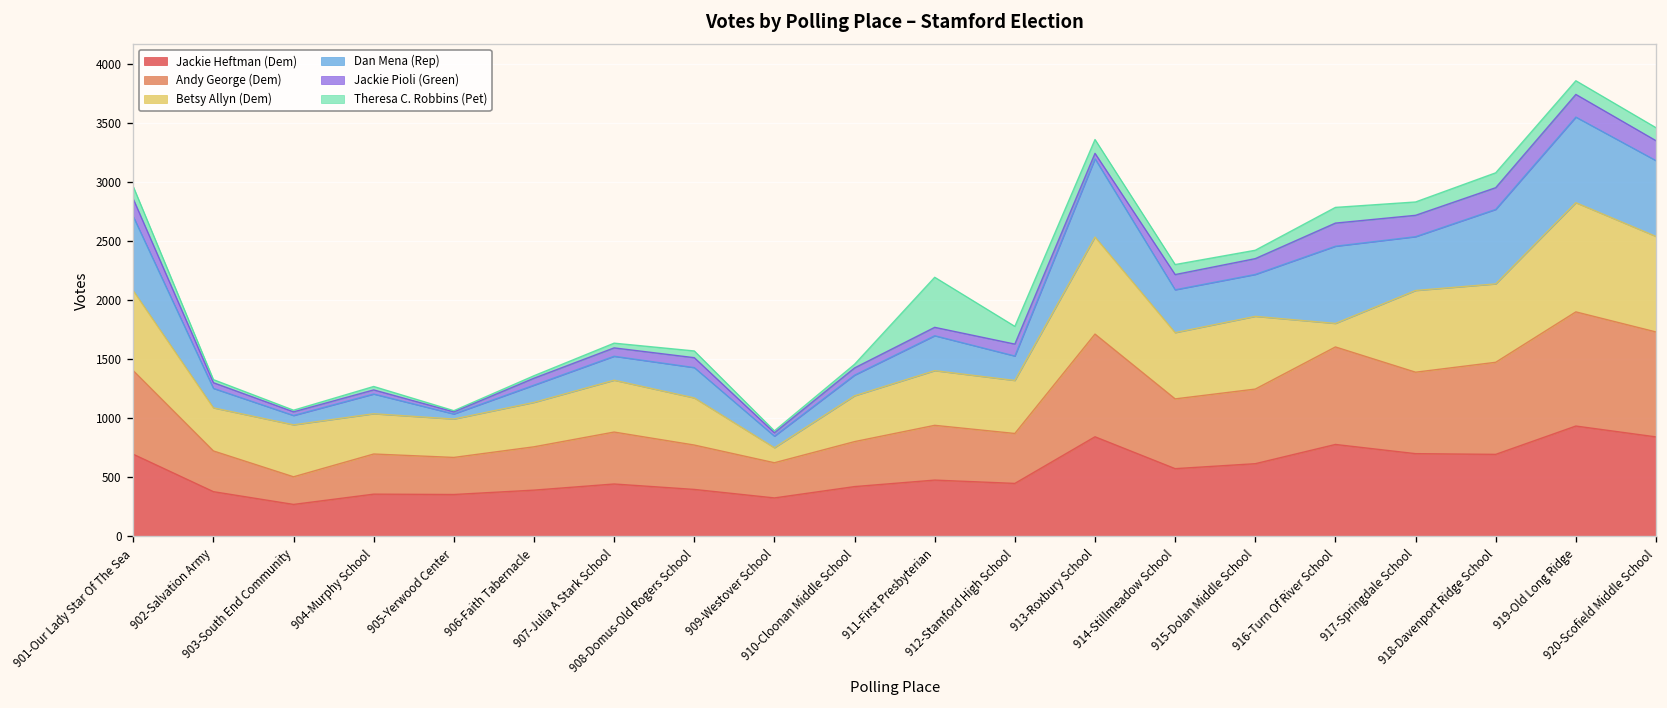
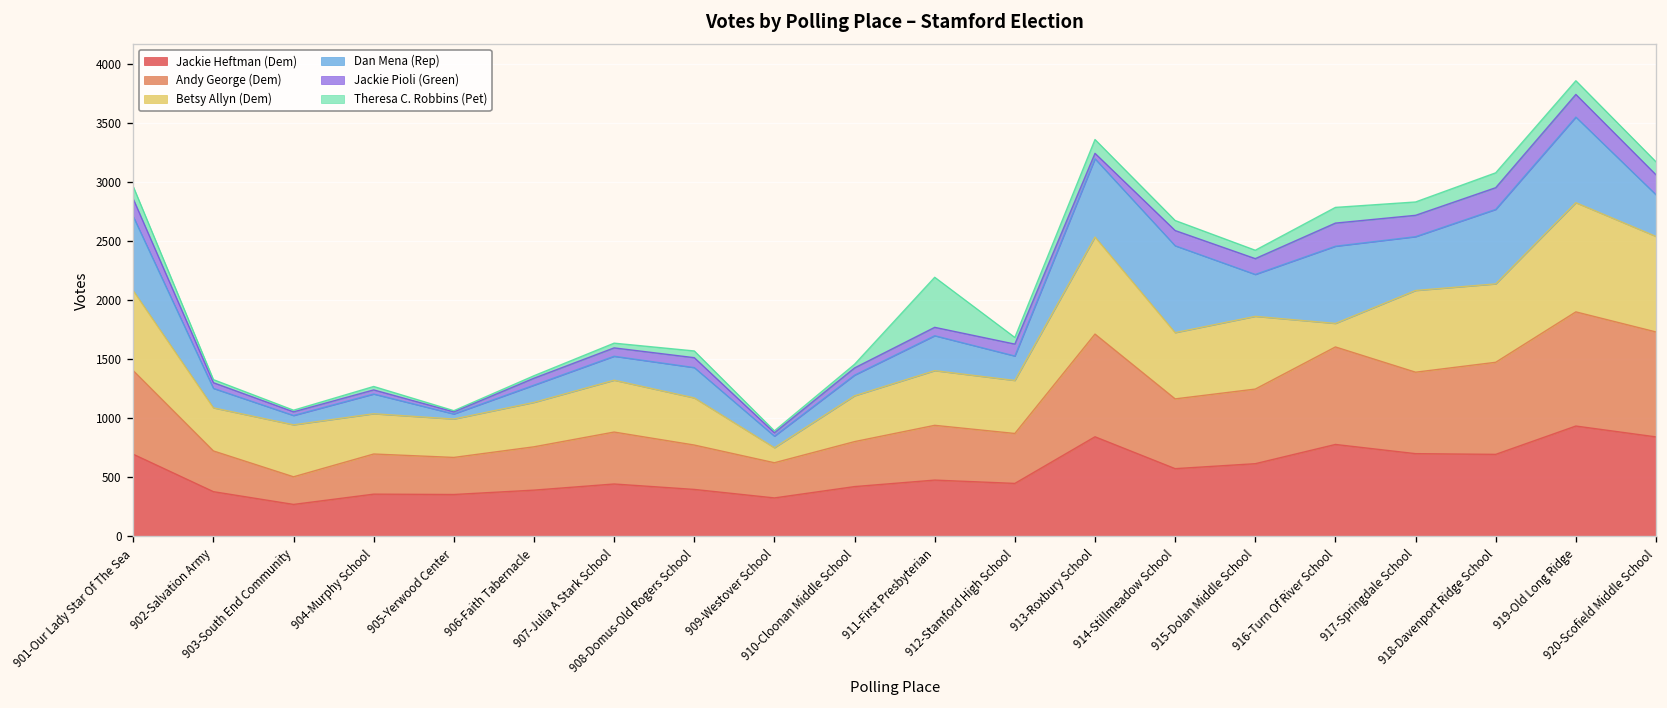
  {
    "Betsy Allyn (Dem)": {
      "901-Our Lady Star Of The Sea": 700,
      "902-Salvation Army": 400,
      "903-South End Community": 400,
      "904-Murphy School": 300,
      "905-Yerwood Center": 300,
      "906-Faith Tabernacle": 400,
      "907-Julia A Stark School": 400,
      "908-Domus-Old Rogers School": 400,
      "909-Westover School": 100,
      "910-Cloonan Middle School": 400,
      "911-First Presbyterian": 500,
      "912-Stamford High School": 400,
      "913-Roxbury School": 800,
      "914-Stillmeadow School": 600,
      "915-Dolan Middle School": 600,
      "916-Turn Of River School": 200,
      "917-Springdale School": 700,
      "918-Davenport Ridge School": 700,
      "919-Old Long Ridge": 900,
      "920-Scofield Middle School": 800
    },
    "Dan Mena (Rep)": {
      "901-Our Lady Star Of The Sea": 600,
      "902-Salvation Army": 200,
      "903-South End Community": 100,
      "904-Murphy School": 200,
      "906-Faith Tabernacle": 100,
      "907-Julia A Stark School": 200,
      "908-Domus-Old Rogers School": 300,
      "909-Westover School": 100,
      "910-Cloonan Middle School": 200,
      "911-First Presbyterian": 300,
      "912-Stamford High School": 200,
      "913-Roxbury School": 700,
-     "914-Stillmeadow School": 400,
+     "914-Stillmeadow School": 700,
      "915-Dolan Middle School": 400,
      "916-Turn Of River School": 700,
      "917-Springdale School": 500,
      "918-Davenport Ridge School": 600,
      "919-Old Long Ridge": 700,
-     "920-Scofield Middle School": 600
+     "920-Scofield Middle School": 400
    },
    "Jackie Pioli (Green)": {
      "901-Our Lady Star Of The Sea": 100,
      "902-Salvation Army": 0,
      "904-Murphy School": 0,
      "907-Julia A Stark School": 100,
      "908-Domus-Old Rogers School": 100,
      "910-Cloonan Middle School": 100,
      "911-First Presbyterian": 100,
      "912-Stamford High School": 100,
      "913-Roxbury School": 0,
      "914-Stillmeadow School": 100,
      "915-Dolan Middle School": 100,
      "916-Turn Of River School": 200,
      "917-Springdale School": 200,
      "918-Davenport Ridge School": 200,
      "919-Old Long Ridge": 200,
      "920-Scofield Middle School": 200
    },
    "Theresa C. Robbins (Pet)": {
      "901-Our Lady Star Of The Sea": 100,
      "902-Salvation Army": 0,
      "904-Murphy School": 0,
      "907-Julia A Stark School": 0,
      "908-Domus-Old Rogers School": 100,
      "910-Cloonan Middle School": 0,
      "911-First Presbyterian": 400,
-     "912-Stamford High School": 200,
+     "912-Stamford High School": 100,
      "913-Roxbury School": 100,
      "914-Stillmeadow School": 100,
      "915-Dolan Middle School": 100,
      "916-Turn Of River School": 100,
      "917-Springdale School": 100,
      "918-Davenport Ridge School": 100,
      "919-Old Long Ridge": 100,
      "920-Scofield Middle School": 100
    }
  }
